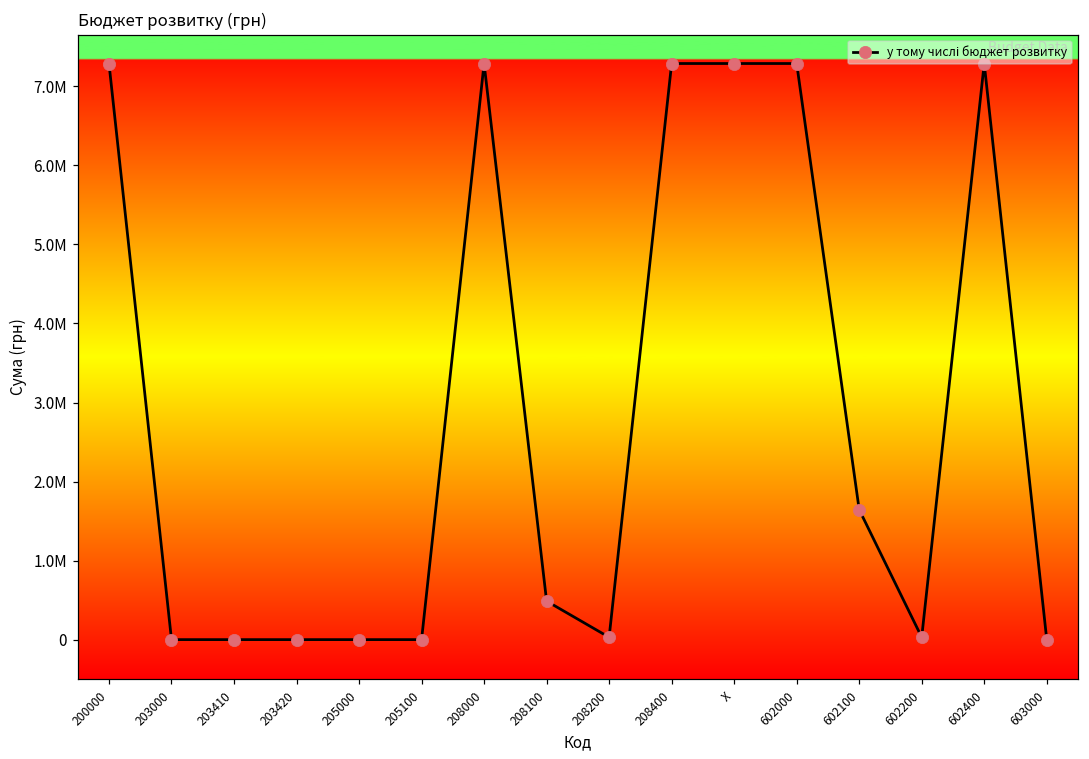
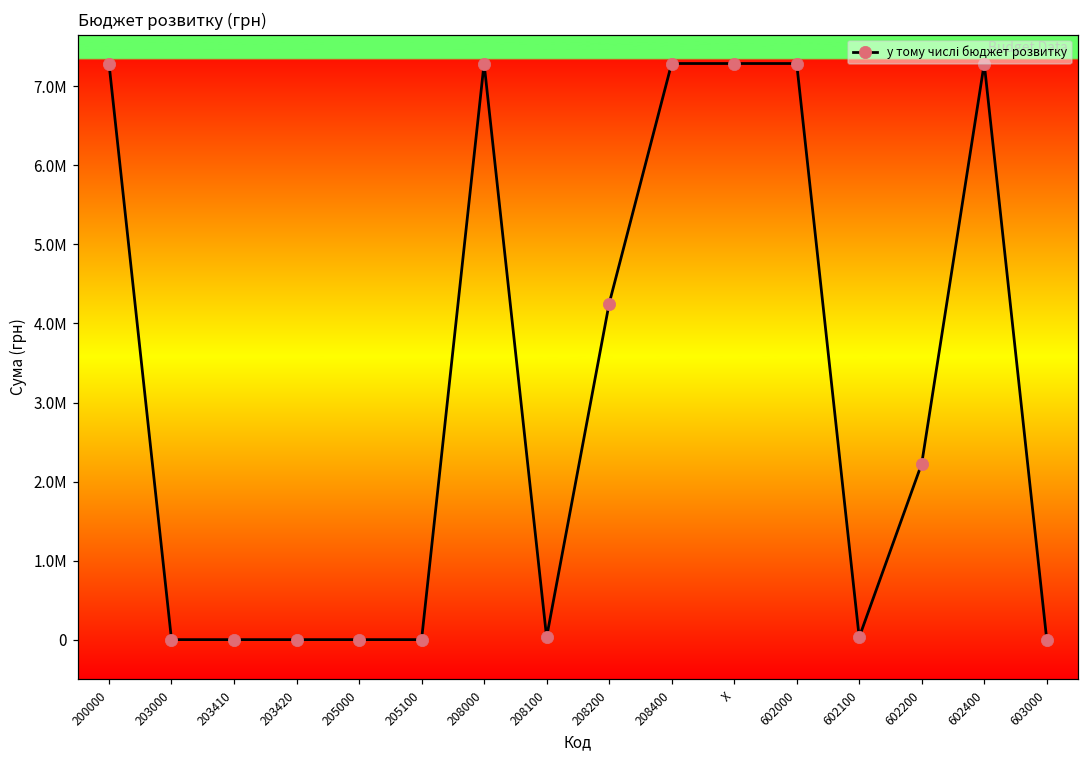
  {
    "200000": 7300000,
    "203000": 0,
    "203410": 0,
    "203420": 0,
    "205000": 0,
    "205100": 0,
    "208000": 7300000,
-   "208100": 500000,
-   "208200": 0,
+   "208100": 0,
+   "208200": 4300000,
    "208400": 7300000,
    "X": 7300000,
    "602000": 7300000,
-   "602100": 1600000,
-   "602200": 0,
+   "602100": 0,
+   "602200": 2200000,
    "602400": 7300000,
    "603000": 0
  }
